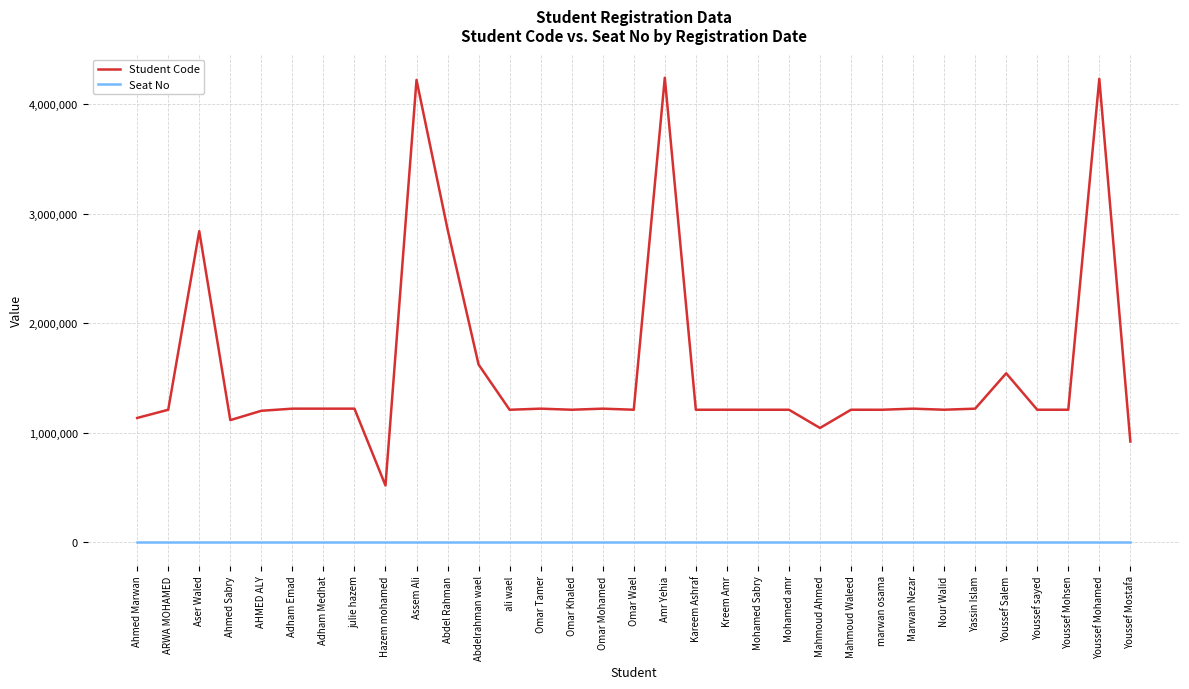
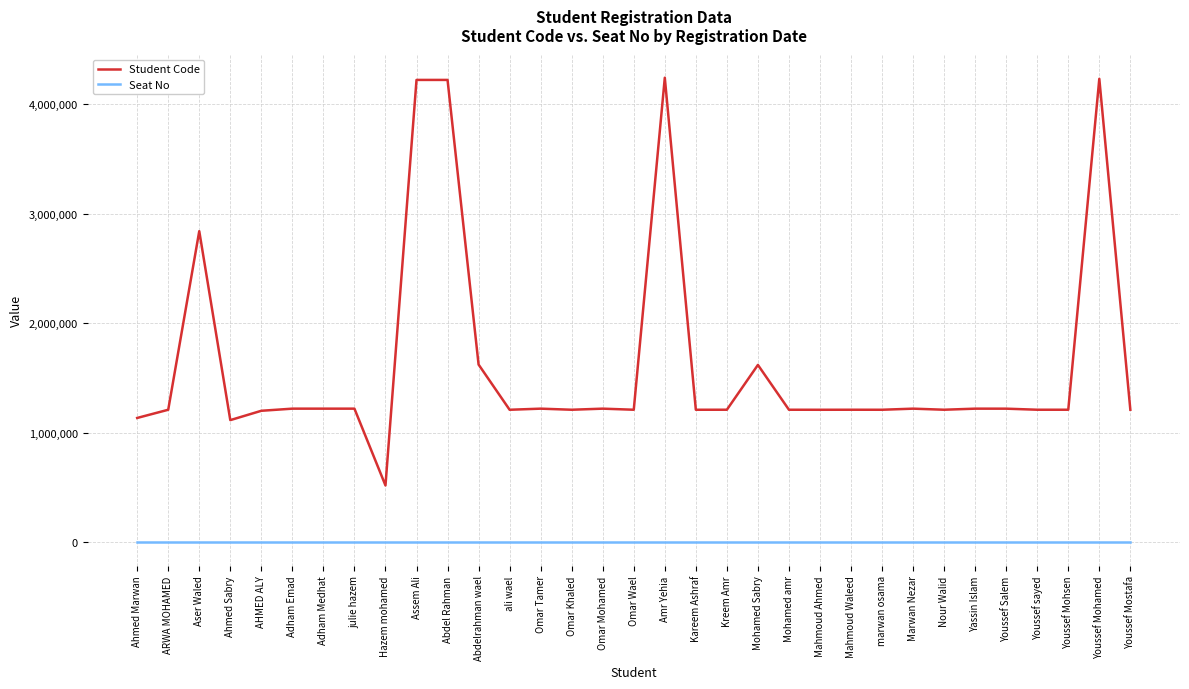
  {
    "Student Code": {
      "Ahmed Marwan": "1,140,000",
      "ARWA MOHAMED": "1,210,000",
      "Aser Waled": "2,840,000",
      "Ahmed Sabry": "1,120,000",
      "AHMED ALY": "1,200,000",
      "Adham Emad": "1,220,000",
      "Adham Medhat": "1,220,000",
      "julie hazem": "1,220,000",
      "Hazem mohamed": "520,000",
      "Assem Ali": "4,220,000",
-     "Abdel Rahman": "2,860,000",
+     "Abdel Rahman": "4,220,000",
      "Abdelrahman wael": "1,620,000",
      "ali wael": "1,210,000",
      "Omar Tamer": "1,220,000",
      "Omar Khaled": "1,210,000",
      "Omar Mohamed": "1,220,000",
      "Omar Wael": "1,210,000",
      "Amr Yehia": "4,240,000",
      "Kareem Ashraf": "1,210,000",
      "Kreem Amr": "1,210,000",
-     "Mohamed Sabry": "1,210,000",
+     "Mohamed Sabry": "1,620,000",
      "Mohamed amr": "1,210,000",
-     "Mahmoud Ahmed": "1,040,000",
+     "Mahmoud Ahmed": "1,210,000",
      "Mahmoud Waleed": "1,210,000",
      "marwan osama": "1,210,000",
      "Marwan Nezar": "1,220,000",
      "Nour Walid": "1,210,000",
      "Yassin Islam": "1,220,000",
-     "Youssef Salem": "1,540,000",
+     "Youssef Salem": "1,220,000",
      "Youssef sayed": "1,210,000",
      "Youssef Mohsen": "1,210,000",
      "Youssef Mohamed": "4,230,000",
-     "Youssef Mostafa": "920,000"
+     "Youssef Mostafa": "1,210,000"
    },
    "Seat No": {
      "Ahmed Marwan": "0",
      "ARWA MOHAMED": "0",
      "Aser Waled": "0",
      "Ahmed Sabry": "0",
      "AHMED ALY": "0",
      "Adham Emad": "0",
      "Adham Medhat": "0",
      "julie hazem": "0",
      "Hazem mohamed": "0",
      "Assem Ali": "0",
      "Abdel Rahman": "0",
      "Abdelrahman wael": "0",
      "ali wael": "0",
      "Omar Tamer": "0",
      "Omar Khaled": "0",
      "Omar Mohamed": "0",
      "Omar Wael": "0",
      "Amr Yehia": "0",
      "Kareem Ashraf": "0",
      "Kreem Amr": "0",
      "Mohamed Sabry": "0",
      "Mohamed amr": "0",
      "Mahmoud Ahmed": "0",
      "Mahmoud Waleed": "0",
      "marwan osama": "0",
      "Marwan Nezar": "0",
      "Nour Walid": "0",
      "Yassin Islam": "0",
      "Youssef Salem": "0",
      "Youssef sayed": "0",
      "Youssef Mohsen": "0",
      "Youssef Mohamed": "0",
      "Youssef Mostafa": "0"
    }
  }
